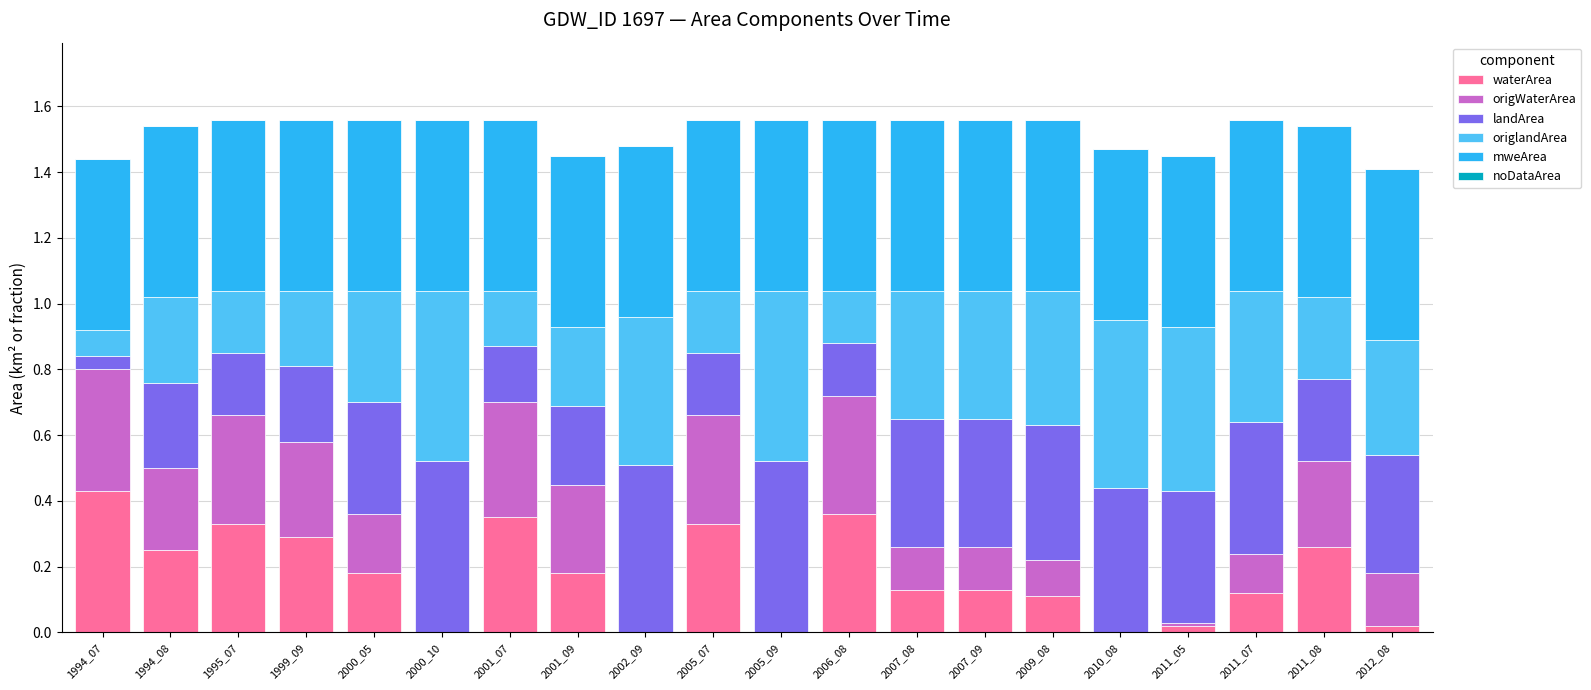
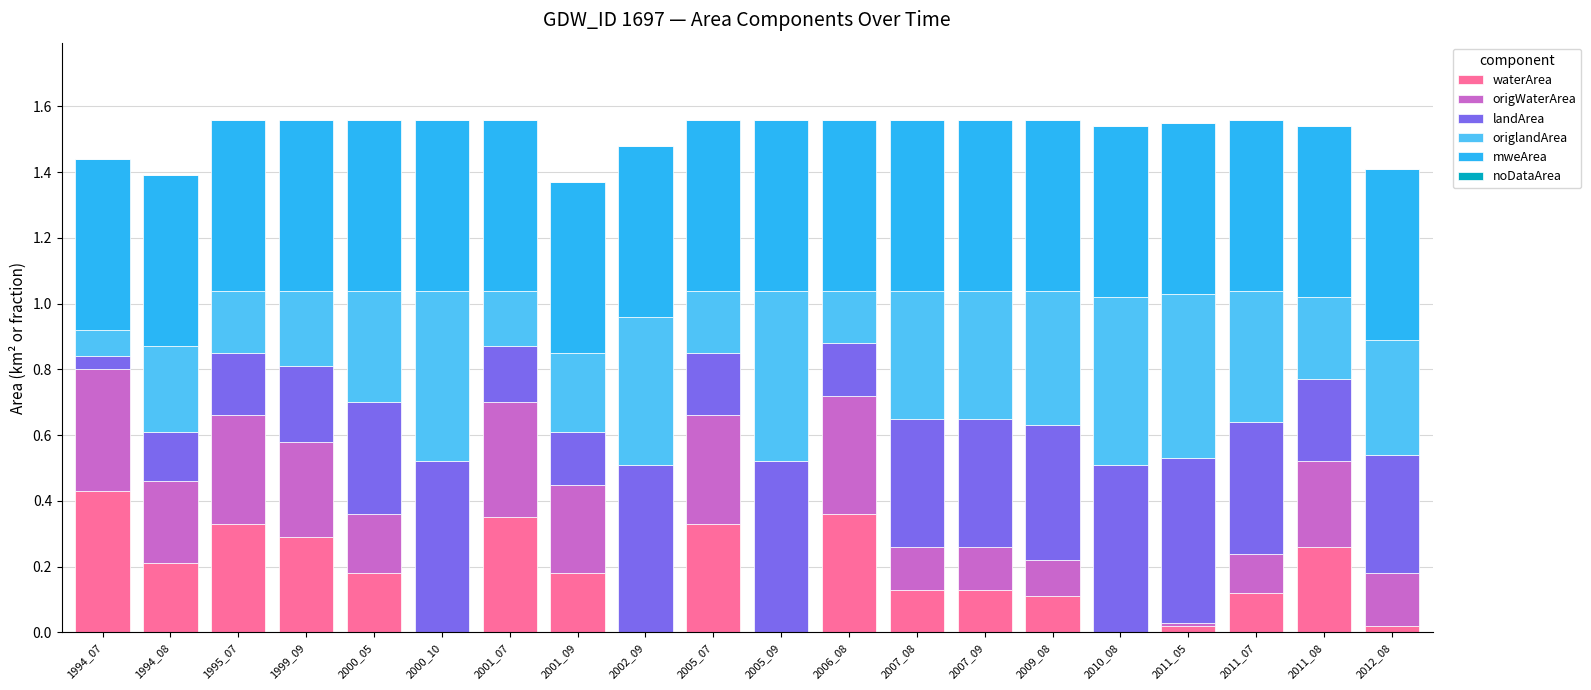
  {
    "waterArea": {
      "1994_07": 0.43,
-     "1994_08": 0.25,
+     "1994_08": 0.21,
      "1995_07": 0.33,
      "1999_09": 0.29,
      "2000_05": 0.18,
      "2000_10": 0.00,
      "2001_07": 0.35,
      "2001_09": 0.18,
      "2002_09": 0.00,
      "2005_07": 0.33,
      "2005_09": 0.00,
      "2006_08": 0.36,
      "2007_08": 0.13,
      "2007_09": 0.13,
      "2009_08": 0.11,
      "2010_08": 0.00,
      "2011_05": 0.02,
      "2011_07": 0.12,
      "2011_08": 0.26,
      "2012_08": 0.02
    },
    "origWaterArea": {
      "1994_07": 0.37,
      "1994_08": 0.25,
      "1995_07": 0.33,
      "1999_09": 0.29,
      "2000_05": 0.18,
      "2000_10": 0.00,
      "2001_07": 0.35,
      "2001_09": 0.27,
      "2002_09": 0.00,
      "2005_07": 0.33,
      "2005_09": 0.00,
      "2006_08": 0.36,
      "2007_08": 0.13,
      "2007_09": 0.13,
      "2009_08": 0.11,
      "2010_08": 0.00,
      "2011_05": 0.01,
      "2011_07": 0.12,
      "2011_08": 0.26,
      "2012_08": 0.16
    },
    "landArea": {
      "1994_07": 0.04,
-     "1994_08": 0.26,
+     "1994_08": 0.15,
      "1995_07": 0.19,
      "1999_09": 0.23,
      "2000_05": 0.34,
      "2000_10": 0.52,
      "2001_07": 0.17,
-     "2001_09": 0.24,
+     "2001_09": 0.16,
      "2002_09": 0.51,
      "2005_07": 0.19,
      "2005_09": 0.52,
      "2006_08": 0.16,
      "2007_08": 0.39,
      "2007_09": 0.39,
      "2009_08": 0.41,
-     "2010_08": 0.44,
-     "2011_05": 0.4,
+     "2010_08": 0.51,
+     "2011_05": 0.5,
      "2011_07": 0.40,
      "2011_08": 0.25,
      "2012_08": 0.36
    },
    "origlandArea": {
      "1994_07": 0.08,
      "1994_08": 0.26,
      "1995_07": 0.19,
      "1999_09": 0.23,
      "2000_05": 0.34,
      "2000_10": 0.52,
      "2001_07": 0.17,
      "2001_09": 0.24,
      "2002_09": 0.45,
      "2005_07": 0.19,
      "2005_09": 0.52,
      "2006_08": 0.16,
      "2007_08": 0.39,
      "2007_09": 0.39,
      "2009_08": 0.41,
      "2010_08": 0.51,
      "2011_05": 0.50,
      "2011_07": 0.40,
      "2011_08": 0.25,
      "2012_08": 0.35
    }
  }
